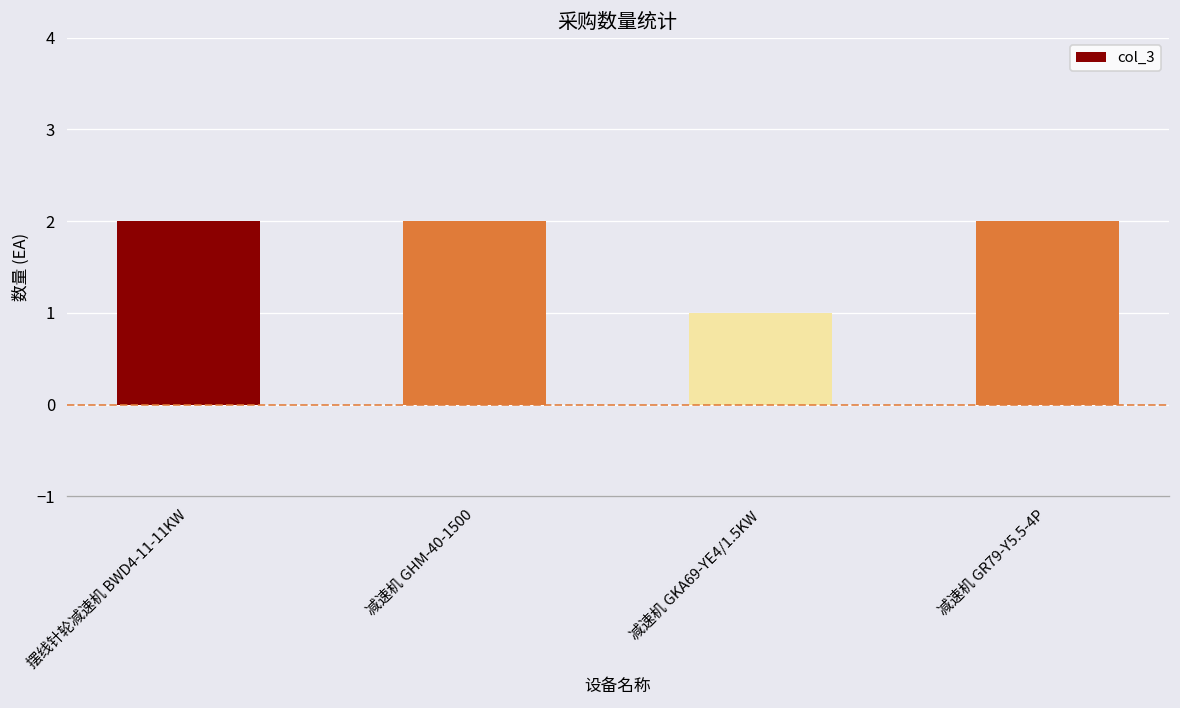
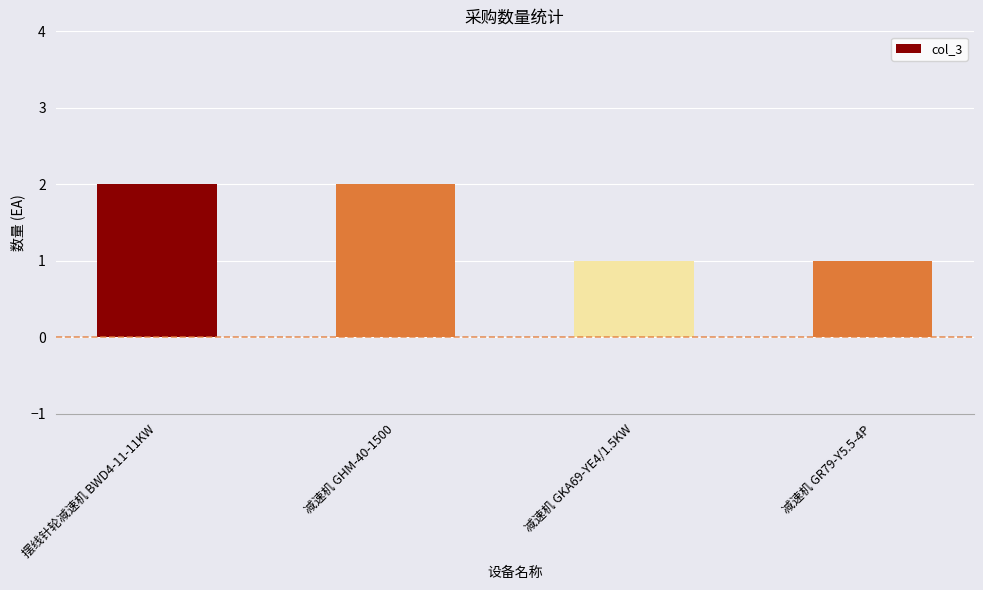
  {
    "摆线针轮减速机 BWD4-11-11KW": 2,
    "减速机 GHM-40-1500": 2,
    "减速机 GKA69-YE4/1.5KW": 1,
-   "减速机 GR79-Y5.5-4P": 2
+   "减速机 GR79-Y5.5-4P": 1
  }
